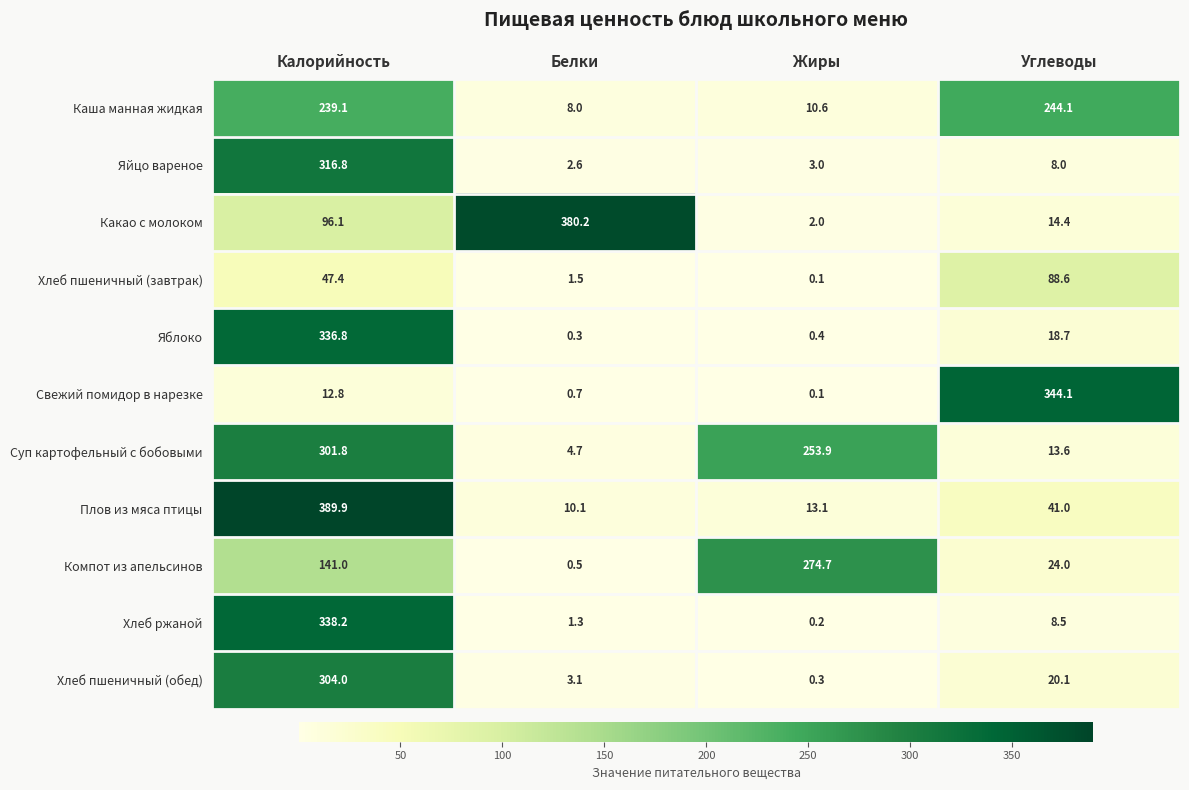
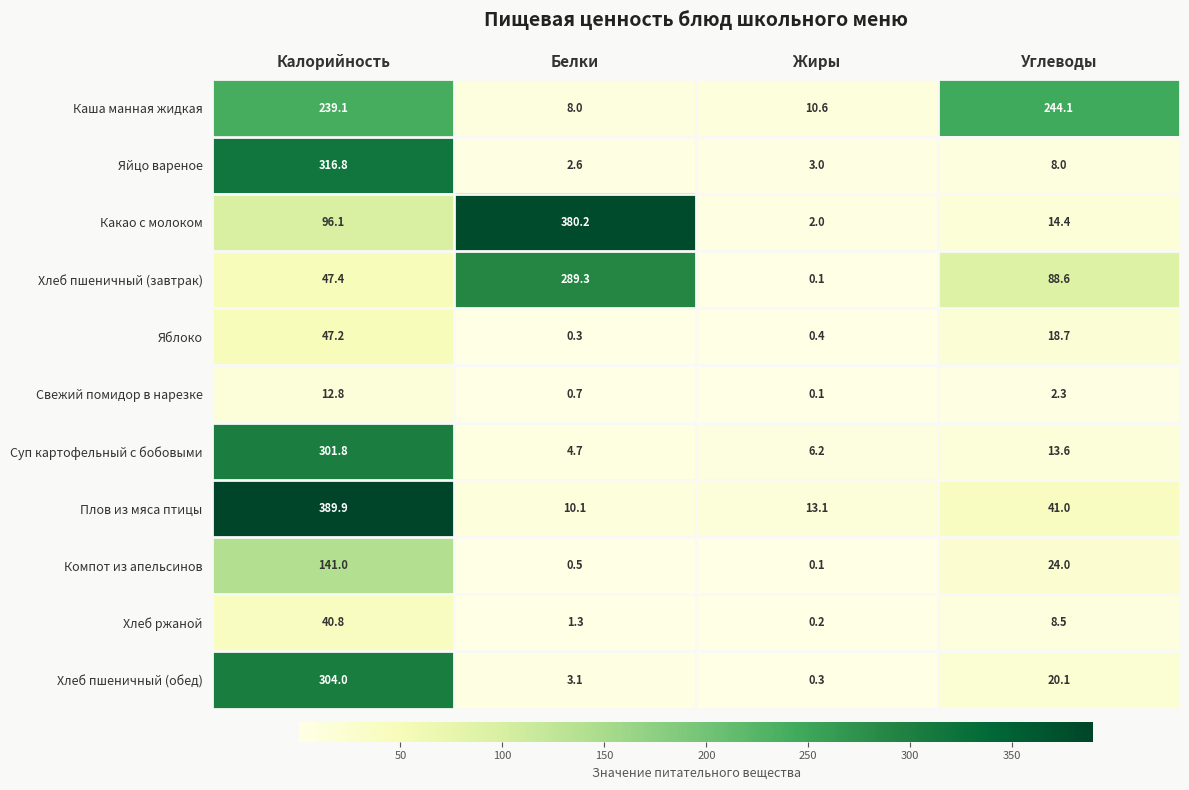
  {
    "Каша манная жидкая": {
      "Калорийность": 239.1,
      "Белки": 8.0,
      "Жиры": 10.6,
      "Углеводы": 244.1
    },
    "Яйцо вареное": {
      "Калорийность": 316.8,
      "Белки": 2.6,
      "Жиры": 3.0,
      "Углеводы": 8.0
    },
    "Какао с молоком": {
      "Калорийность": 96.1,
      "Белки": 380.2,
      "Жиры": 2.0,
      "Углеводы": 14.4
    },
    "Хлеб пшеничный (завтрак)": {
      "Калорийность": 47.4,
-     "Белки": 1.5,
+     "Белки": 289.3,
      "Жиры": 0.1,
      "Углеводы": 88.6
    },
    "Яблоко": {
-     "Калорийность": 336.8,
+     "Калорийность": 47.2,
      "Белки": 0.3,
      "Жиры": 0.4,
      "Углеводы": 18.7
    },
    "Свежий помидор в нарезке": {
      "Калорийность": 12.8,
      "Белки": 0.7,
      "Жиры": 0.1,
-     "Углеводы": 344.1
+     "Углеводы": 2.3
    },
    "Суп картофельный с бобовыми": {
      "Калорийность": 301.8,
      "Белки": 4.7,
-     "Жиры": 253.9,
+     "Жиры": 6.2,
      "Углеводы": 13.6
    },
    "Плов из мяса птицы": {
      "Калорийность": 389.9,
      "Белки": 10.1,
      "Жиры": 13.1,
      "Углеводы": 41.0
    },
    "Компот из апельсинов": {
      "Калорийность": 141.0,
      "Белки": 0.5,
-     "Жиры": 274.7,
+     "Жиры": 0.1,
      "Углеводы": 24.0
    },
    "Хлеб ржаной": {
-     "Калорийность": 338.2,
+     "Калорийность": 40.8,
      "Белки": 1.3,
      "Жиры": 0.2,
      "Углеводы": 8.5
    },
    "Хлеб пшеничный (обед)": {
      "Калорийность": 304.0,
      "Белки": 3.1,
      "Жиры": 0.3,
      "Углеводы": 20.1
    }
  }
